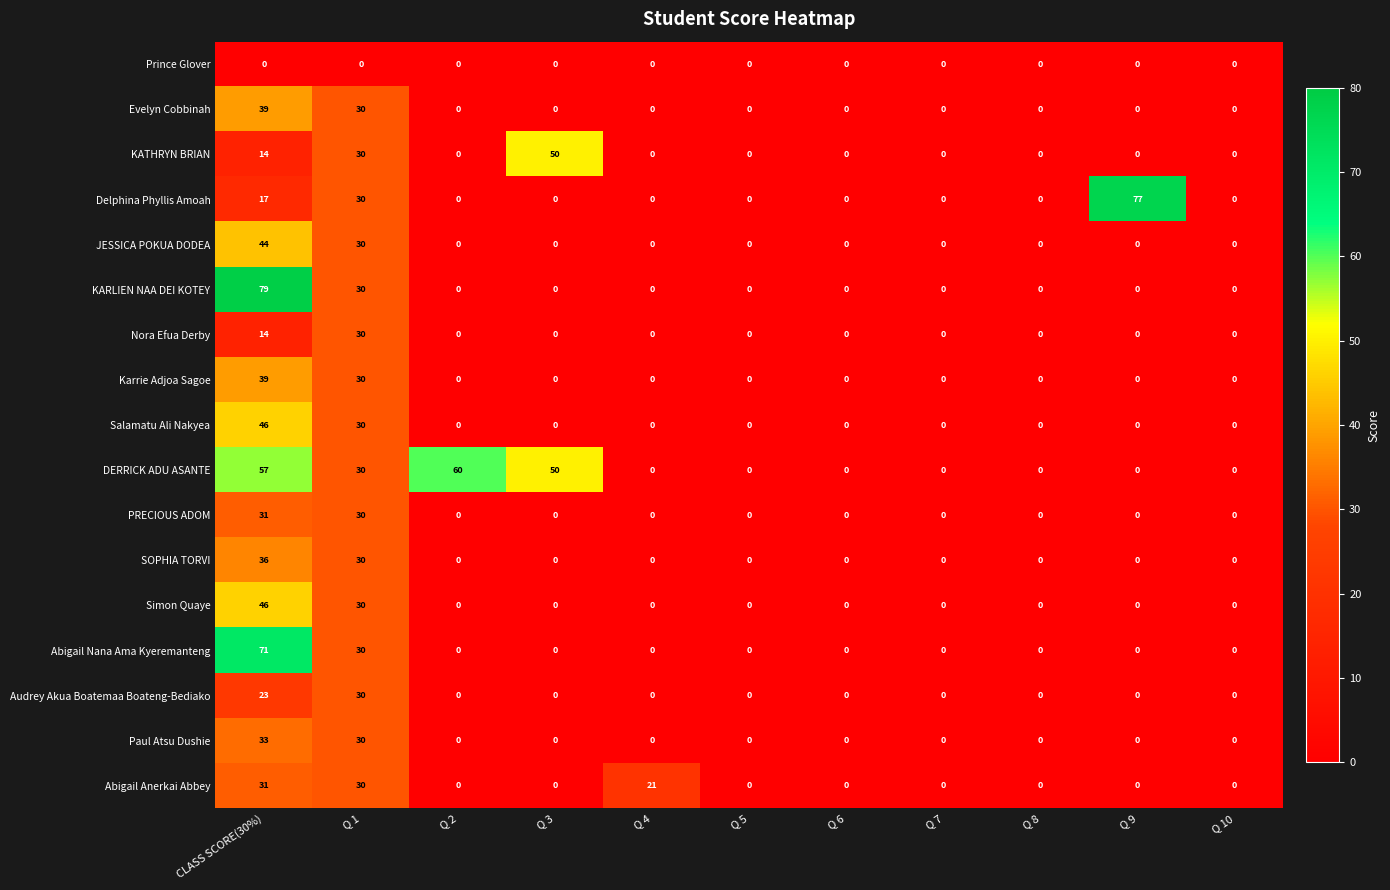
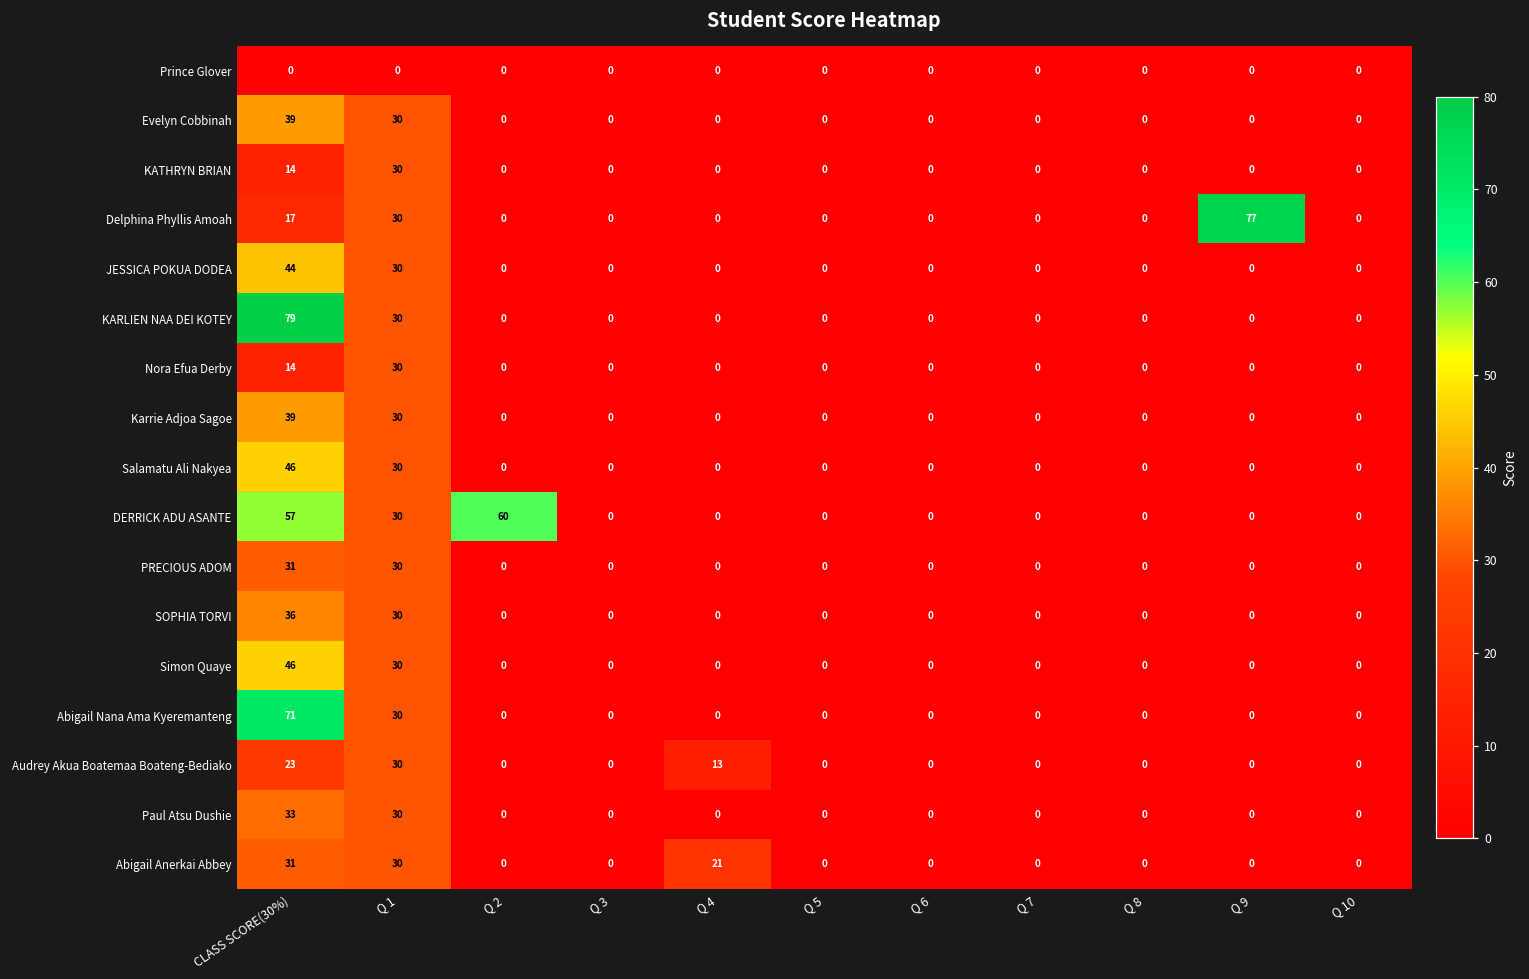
  {
    "Prince Glover": {
      "CLASS SCORE(30%)": 0,
      "Q 1": 0,
      "Q 2": 0,
      "Q 3": 0,
      "Q 4": 0,
      "Q 5": 0,
      "Q 6": 0,
      "Q 7": 0,
      "Q 8": 0,
      "Q 9": 0,
      "Q 10": 0
    },
    "Evelyn Cobbinah": {
      "CLASS SCORE(30%)": 39,
      "Q 1": 30,
      "Q 2": 0,
      "Q 3": 0,
      "Q 4": 0,
      "Q 5": 0,
      "Q 6": 0,
      "Q 7": 0,
      "Q 8": 0,
      "Q 9": 0,
      "Q 10": 0
    },
    "KATHRYN BRIAN": {
      "CLASS SCORE(30%)": 14,
      "Q 1": 30,
      "Q 2": 0,
-     "Q 3": 50,
+     "Q 3": 0,
      "Q 4": 0,
      "Q 5": 0,
      "Q 6": 0,
      "Q 7": 0,
      "Q 8": 0,
      "Q 9": 0,
      "Q 10": 0
    },
    "Delphina Phyllis Amoah": {
      "CLASS SCORE(30%)": 17,
      "Q 1": 30,
      "Q 2": 0,
      "Q 3": 0,
      "Q 4": 0,
      "Q 5": 0,
      "Q 6": 0,
      "Q 7": 0,
      "Q 8": 0,
      "Q 9": 77,
      "Q 10": 0
    },
    "JESSICA POKUA DODEA": {
      "CLASS SCORE(30%)": 44,
      "Q 1": 30,
      "Q 2": 0,
      "Q 3": 0,
      "Q 4": 0,
      "Q 5": 0,
      "Q 6": 0,
      "Q 7": 0,
      "Q 8": 0,
      "Q 9": 0,
      "Q 10": 0
    },
    "KARLIEN NAA DEI KOTEY": {
      "CLASS SCORE(30%)": 79,
      "Q 1": 30,
      "Q 2": 0,
      "Q 3": 0,
      "Q 4": 0,
      "Q 5": 0,
      "Q 6": 0,
      "Q 7": 0,
      "Q 8": 0,
      "Q 9": 0,
      "Q 10": 0
    },
    "Nora Efua Derby": {
      "CLASS SCORE(30%)": 14,
      "Q 1": 30,
      "Q 2": 0,
      "Q 3": 0,
      "Q 4": 0,
      "Q 5": 0,
      "Q 6": 0,
      "Q 7": 0,
      "Q 8": 0,
      "Q 9": 0,
      "Q 10": 0
    },
    "Karrie Adjoa Sagoe": {
      "CLASS SCORE(30%)": 39,
      "Q 1": 30,
      "Q 2": 0,
      "Q 3": 0,
      "Q 4": 0,
      "Q 5": 0,
      "Q 6": 0,
      "Q 7": 0,
      "Q 8": 0,
      "Q 9": 0,
      "Q 10": 0
    },
    "Salamatu Ali Nakyea": {
      "CLASS SCORE(30%)": 46,
      "Q 1": 30,
      "Q 2": 0,
      "Q 3": 0,
      "Q 4": 0,
      "Q 5": 0,
      "Q 6": 0,
      "Q 7": 0,
      "Q 8": 0,
      "Q 9": 0,
      "Q 10": 0
    },
    "DERRICK ADU ASANTE": {
      "CLASS SCORE(30%)": 57,
      "Q 1": 30,
      "Q 2": 60,
-     "Q 3": 50,
+     "Q 3": 0,
      "Q 4": 0,
      "Q 5": 0,
      "Q 6": 0,
      "Q 7": 0,
      "Q 8": 0,
      "Q 9": 0,
      "Q 10": 0
    },
    "PRECIOUS ADOM": {
      "CLASS SCORE(30%)": 31,
      "Q 1": 30,
      "Q 2": 0,
      "Q 3": 0,
      "Q 4": 0,
      "Q 5": 0,
      "Q 6": 0,
      "Q 7": 0,
      "Q 8": 0,
      "Q 9": 0,
      "Q 10": 0
    },
    "SOPHIA TORVI": {
      "CLASS SCORE(30%)": 36,
      "Q 1": 30,
      "Q 2": 0,
      "Q 3": 0,
      "Q 4": 0,
      "Q 5": 0,
      "Q 6": 0,
      "Q 7": 0,
      "Q 8": 0,
      "Q 9": 0,
      "Q 10": 0
    },
    "Simon Quaye": {
      "CLASS SCORE(30%)": 46,
      "Q 1": 30,
      "Q 2": 0,
      "Q 3": 0,
      "Q 4": 0,
      "Q 5": 0,
      "Q 6": 0,
      "Q 7": 0,
      "Q 8": 0,
      "Q 9": 0,
      "Q 10": 0
    },
    "Abigail Nana Ama Kyeremanteng": {
      "CLASS SCORE(30%)": 71,
      "Q 1": 30,
      "Q 2": 0,
      "Q 3": 0,
      "Q 4": 0,
      "Q 5": 0,
      "Q 6": 0,
      "Q 7": 0,
      "Q 8": 0,
      "Q 9": 0,
      "Q 10": 0
    },
    "Audrey Akua Boatemaa Boateng-Bediako": {
      "CLASS SCORE(30%)": 23,
      "Q 1": 30,
      "Q 2": 0,
      "Q 3": 0,
-     "Q 4": 0,
+     "Q 4": 13,
      "Q 5": 0,
      "Q 6": 0,
      "Q 7": 0,
      "Q 8": 0,
      "Q 9": 0,
      "Q 10": 0
    },
    "Paul Atsu Dushie": {
      "CLASS SCORE(30%)": 33,
      "Q 1": 30,
      "Q 2": 0,
      "Q 3": 0,
      "Q 4": 0,
      "Q 5": 0,
      "Q 6": 0,
      "Q 7": 0,
      "Q 8": 0,
      "Q 9": 0,
      "Q 10": 0
    },
    "Abigail Anerkai Abbey": {
      "CLASS SCORE(30%)": 31,
      "Q 1": 30,
      "Q 2": 0,
      "Q 3": 0,
      "Q 4": 21,
      "Q 5": 0,
      "Q 6": 0,
      "Q 7": 0,
      "Q 8": 0,
      "Q 9": 0,
      "Q 10": 0
    }
  }
